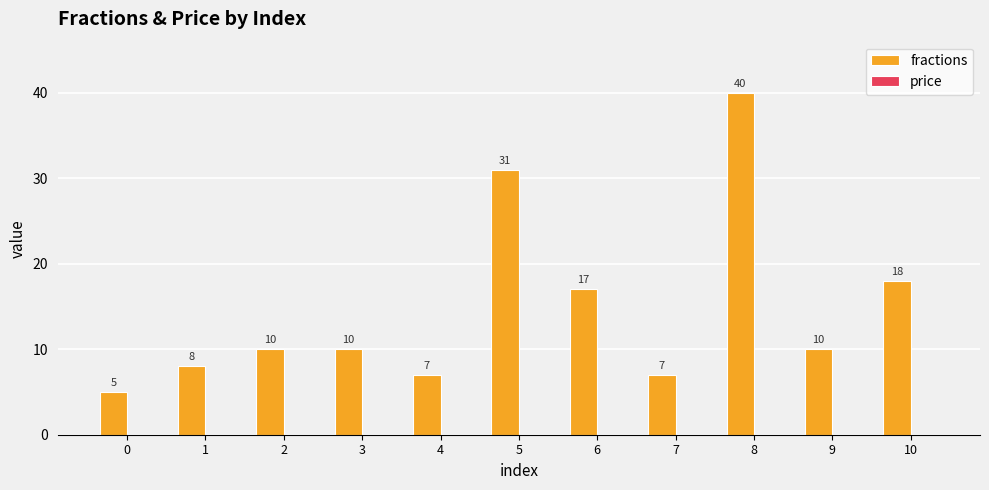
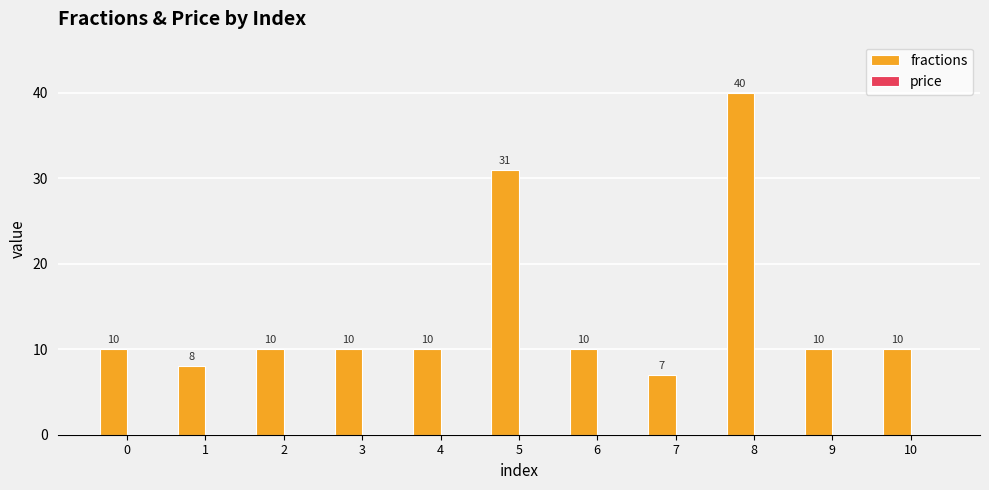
  {
    "fractions": {
-     "0": 5,
+     "0": 10,
      "1": 8,
      "2": 10,
      "3": 10,
-     "4": 7,
+     "4": 10,
      "5": 31,
-     "6": 17,
+     "6": 10,
      "7": 7,
      "8": 40,
      "9": 10,
-     "10": 18
+     "10": 10
    },
    "price": {
      "0": 0,
      "1": 0,
      "2": 0,
      "3": 0,
      "4": 0,
      "5": 0,
      "6": 0,
      "7": 0,
      "8": 0,
      "9": 0,
      "10": 0
    }
  }
